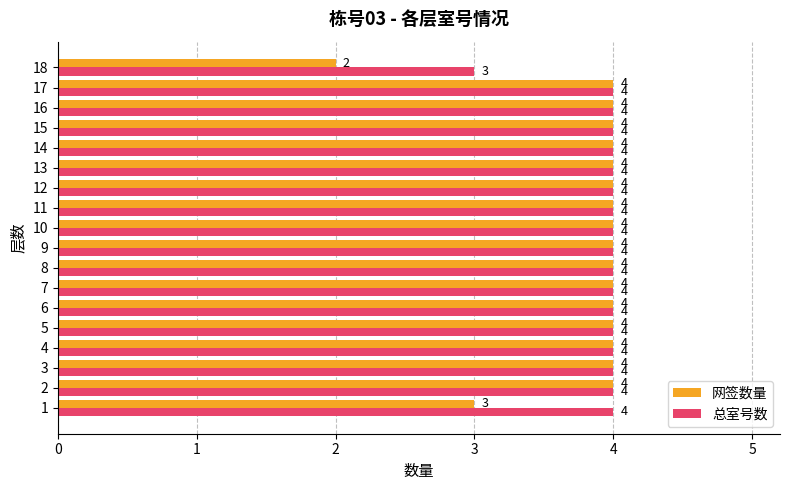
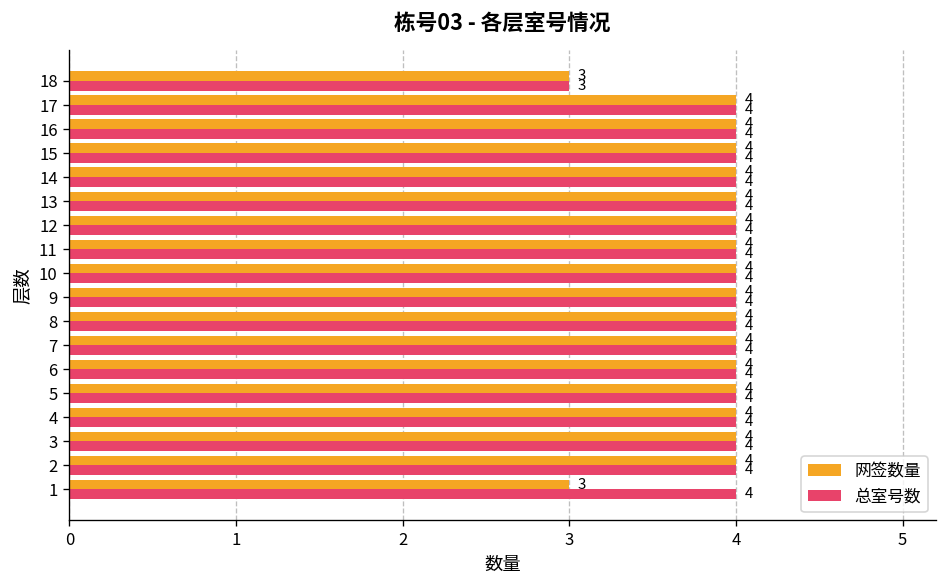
  {
    "网签数量": {
-     "18": 2,
+     "18": 3,
      "1": 3
    },
    "总室号数": {
      "18": 3,
      "1": 4
    }
  }
